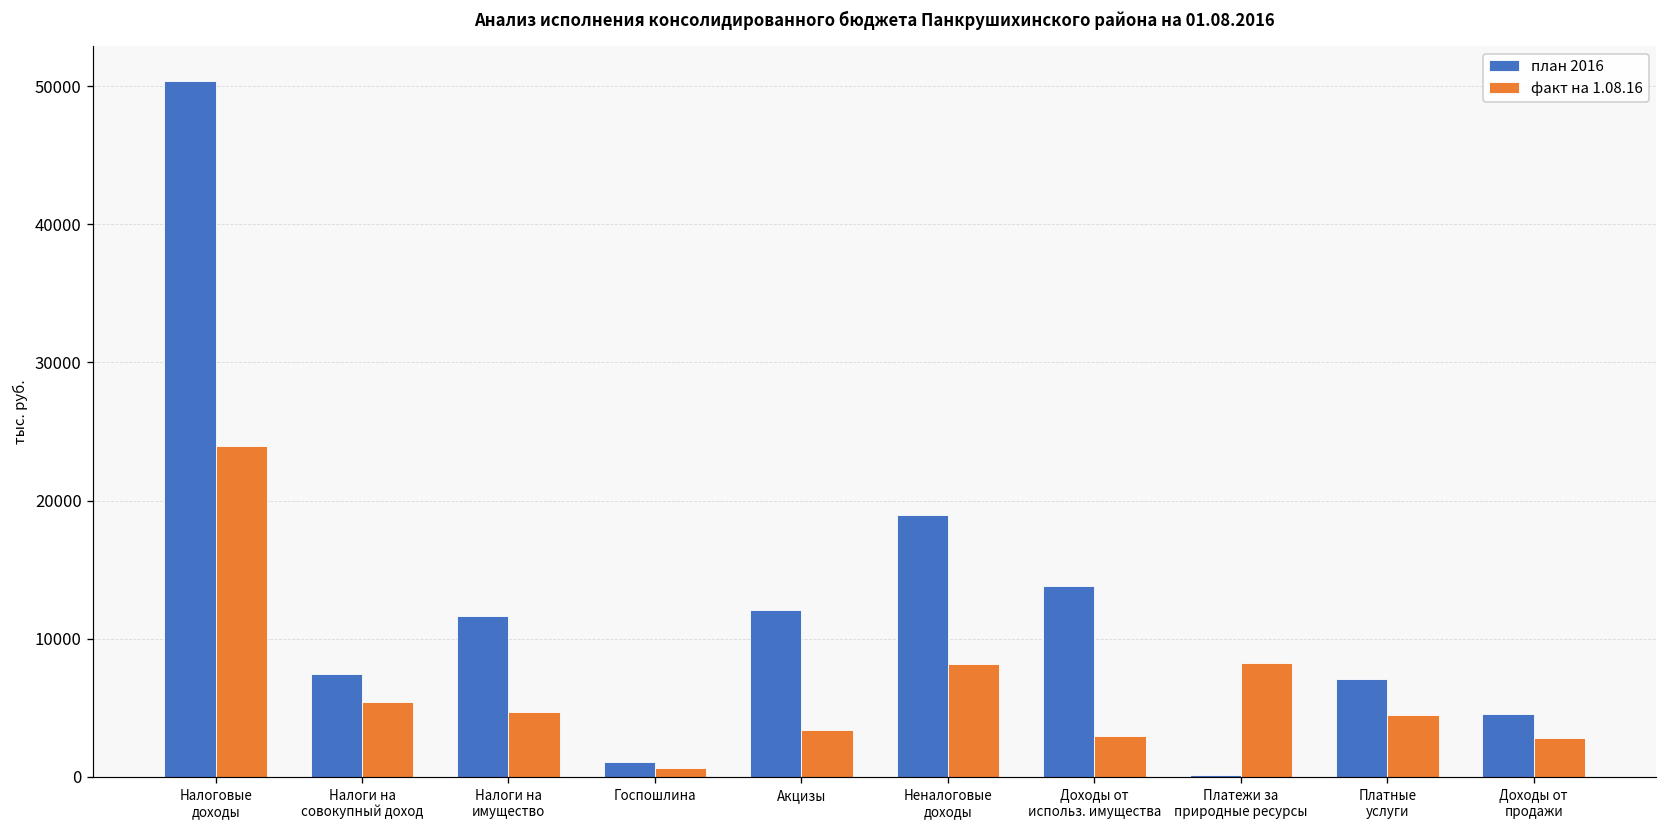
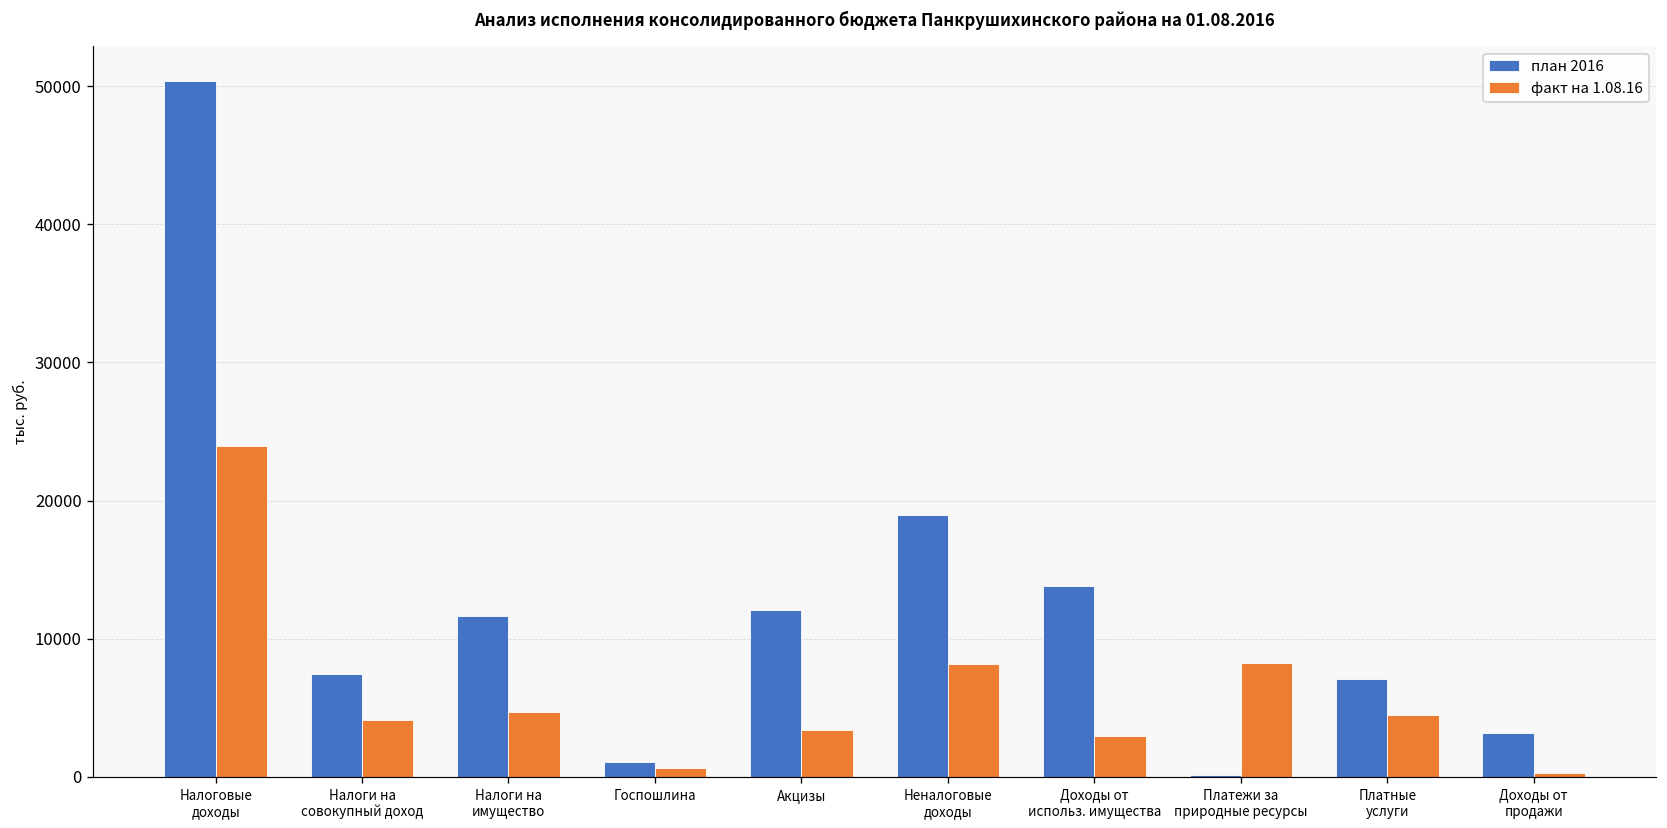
  {
    "план 2016": {
      "Налоговые доходы": 50400,
      "Налоги на совокупный доход": 7400,
      "Налоги на имущество": 11700,
      "Госпошлина": 1000,
      "Акцизы": 12100,
      "Неналоговые доходы": 19000,
      "Доходы от использ. имущества": 13800,
      "Платные услуги": 7100,
-     "Доходы от продажи": 4500
+     "Доходы от продажи": 3200
    },
    "факт на 1.08.16": {
      "Налоговые доходы": 24000,
-     "Налоги на совокупный доход": 5400,
+     "Налоги на совокупный доход": 4100,
      "Налоги на имущество": 4700,
      "Госпошлина": 600,
      "Акцизы": 3400,
      "Неналоговые доходы": 8100,
      "Доходы от использ. имущества": 3000,
      "Платежи за природные ресурсы": 8300,
      "Платные услуги": 4500,
-     "Доходы от продажи": 2800
+     "Доходы от продажи": 300
    }
  }
